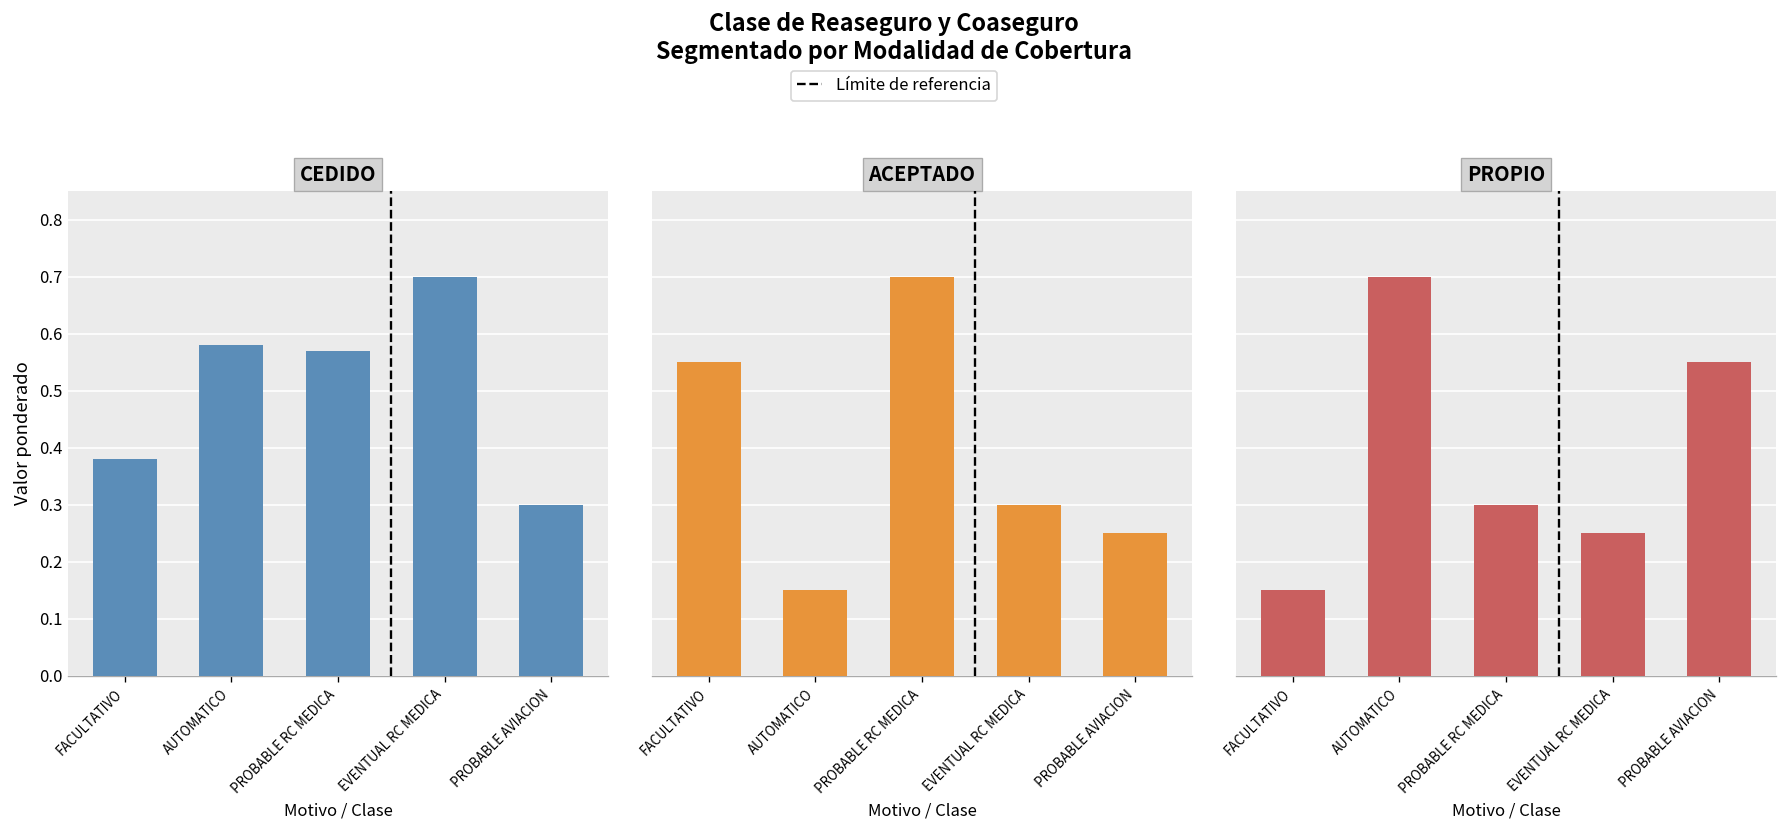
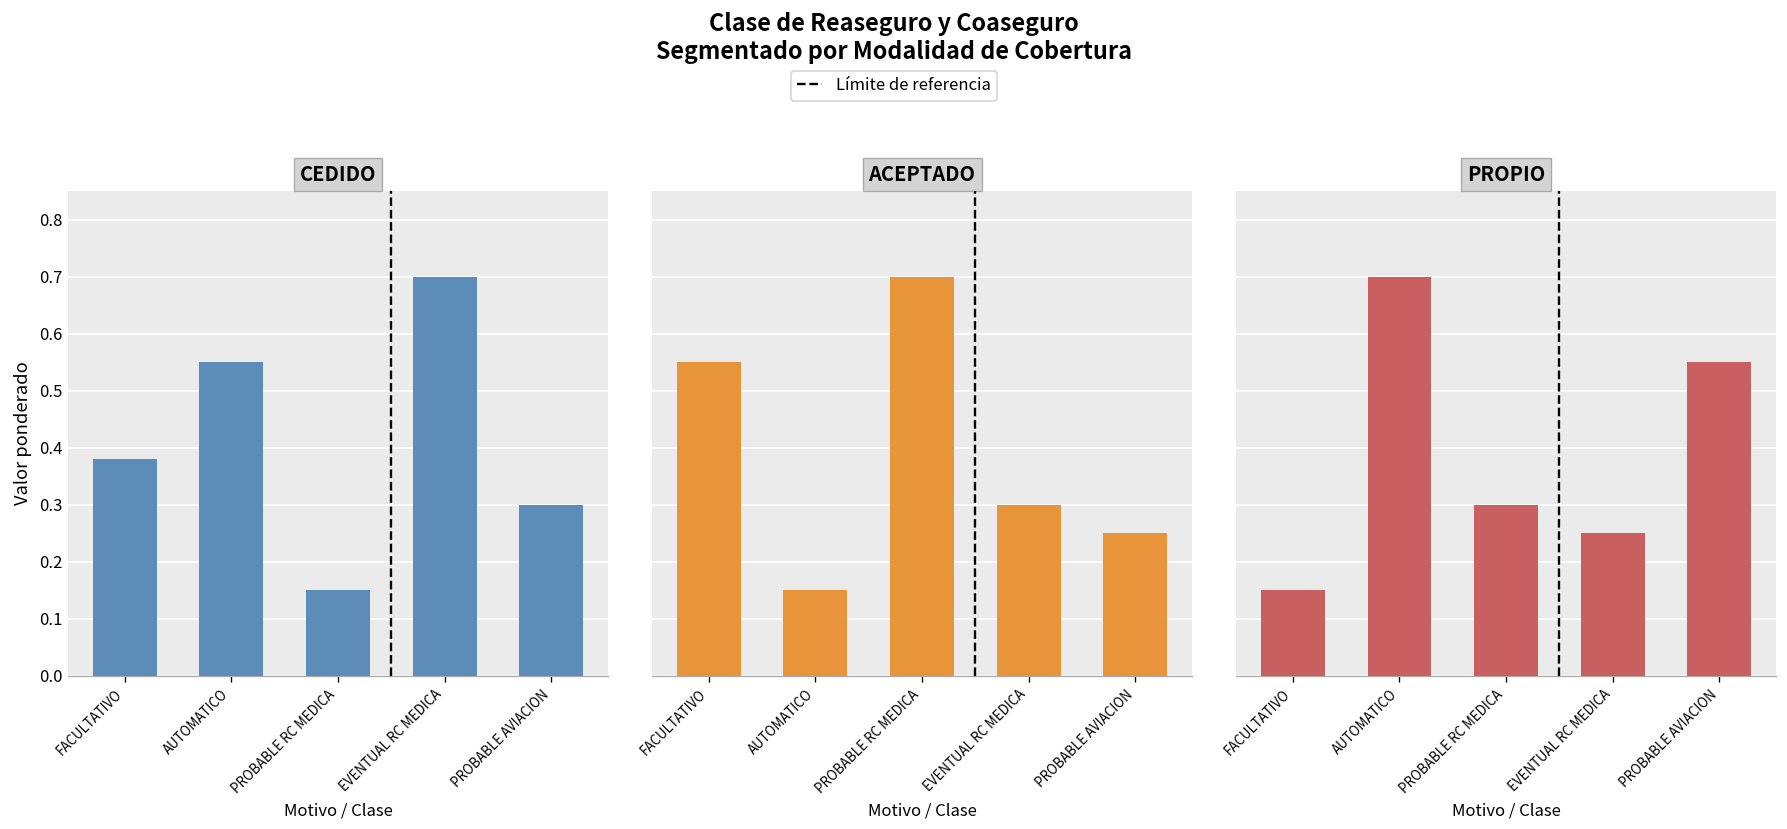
  {
    "CEDIDO": {
      "FACULTATIVO": 0.38,
-     "AUTOMATICO": 0.58,
-     "PROBABLE RC MEDICA": 0.57,
+     "AUTOMATICO": 0.55,
+     "PROBABLE RC MEDICA": 0.15,
      "EVENTUAL RC MEDICA": 0.70,
      "PROBABLE AVIACION": 0.30
    }
  }
